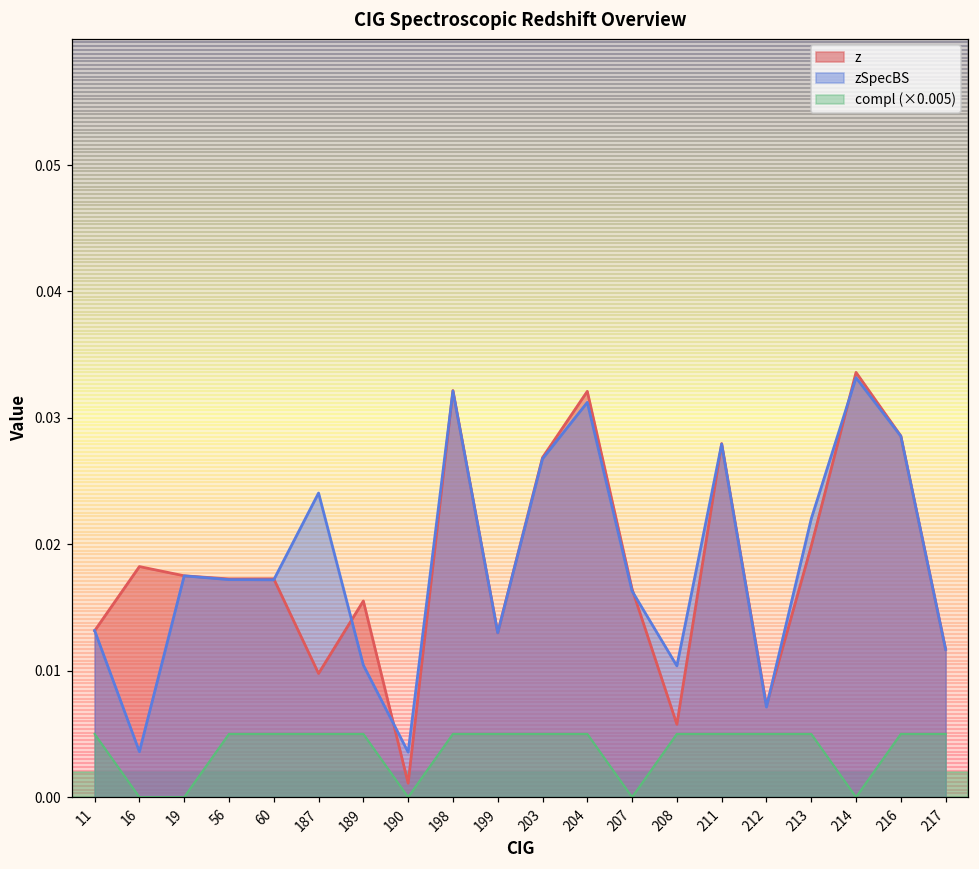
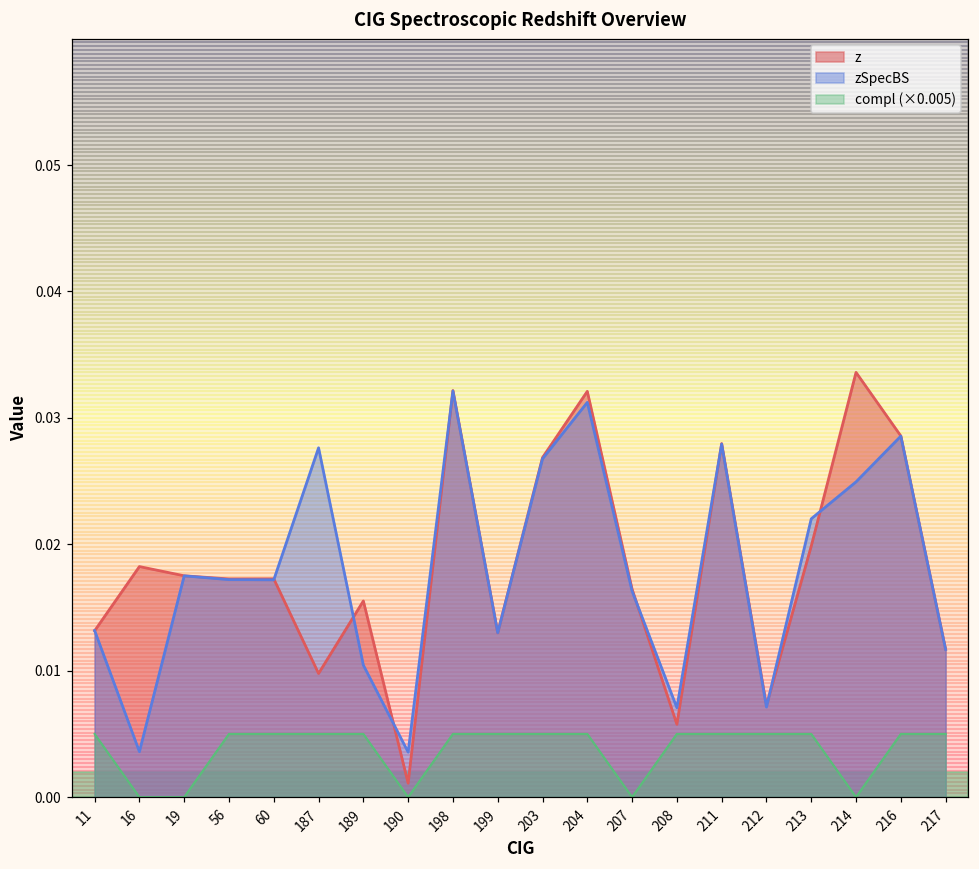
  {
    "z": {
      "16": 0.0182,
      "187": 0.0098,
      "189": 0.0155,
      "190": 0.0011,
      "204": 0.0321,
      "208": 0.0058,
      "213": 0.0199,
      "214": 0.0336
    },
    "zSpecBS": {
      "16": 0.0036,
-     "187": 0.0241,
+     "187": 0.0276,
      "189": 0.0104,
      "190": 0.0036,
      "204": 0.0312,
-     "208": 0.0104,
+     "208": 0.0071,
      "213": 0.0220,
-     "214": 0.0332
+     "214": 0.0249
    },
    "compl (×0.005)": {
      "11": 0.0050,
      "16": 0.0000,
      "19": 0.0000,
      "56": 0.0050,
      "60": 0.0050,
      "187": 0.0050,
      "189": 0.0050,
      "190": 0.0000,
      "198": 0.0050,
      "199": 0.0050,
      "203": 0.0050,
      "204": 0.0050,
      "207": 0.0000,
      "208": 0.0050,
      "211": 0.0050,
      "212": 0.0050,
      "213": 0.0050,
      "214": 0.0000,
      "216": 0.0050,
      "217": 0.0050
    }
  }
